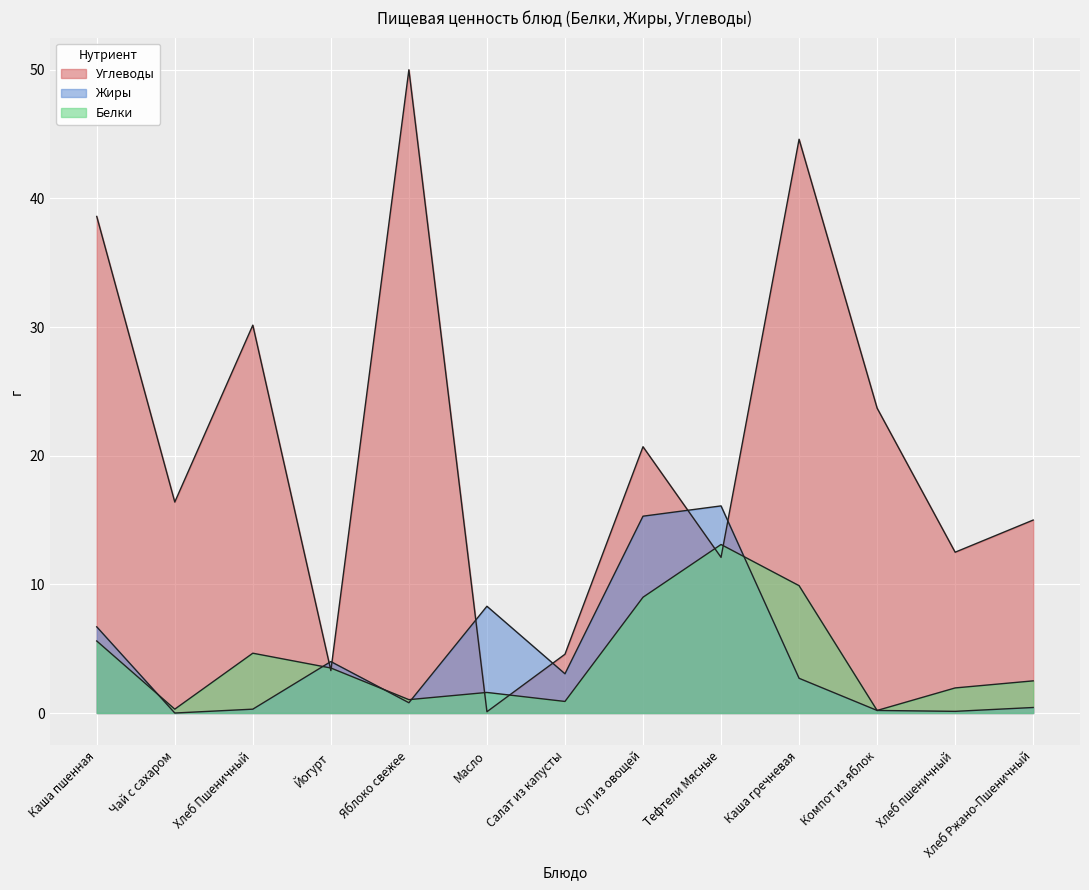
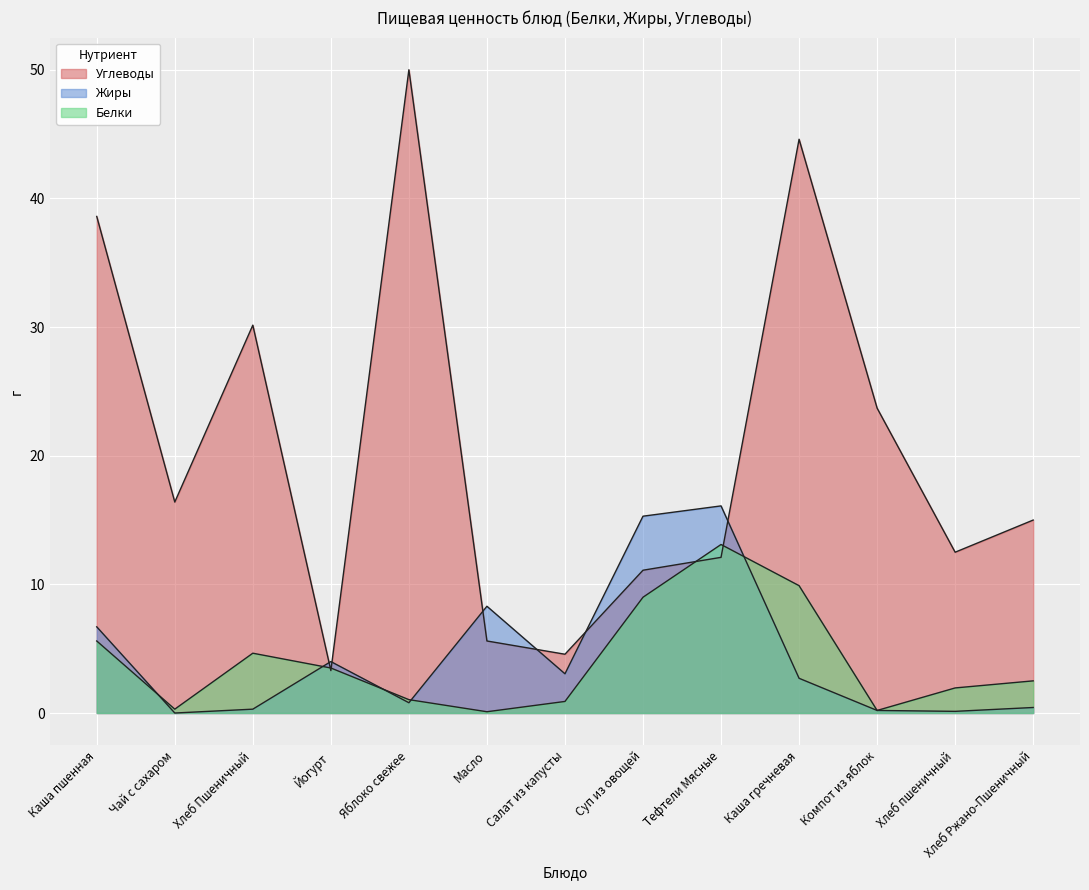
  {
    "Углеводы": {
      "Каша пшенная": 38.6,
      "Чай с сахаром": 16.4,
      "Хлеб Пшеничный": 30.2,
      "Йогурт": 3.3,
      "Яблоко свежее": 50.0,
-     "Масло": 0.1,
+     "Масло": 5.6,
      "Салат из капусты": 4.6,
-     "Суп из овощей": 20.7,
+     "Суп из овощей": 11.1,
      "Тефтели Мясные": 12.1,
      "Каша гречневая": 44.6,
      "Компот из яблок": 23.7,
      "Хлеб пшеничный": 12.5,
      "Хлеб Ржано-Пшеничный": 15.0
    },
    "Жиры": {
      "Каша пшенная": 6.7,
      "Чай с сахаром": 0.0,
      "Хлеб Пшеничный": 0.3,
      "Йогурт": 4.0,
      "Яблоко свежее": 0.8,
      "Масло": 8.3,
      "Салат из капусты": 3.1,
      "Суп из овощей": 15.3,
      "Тефтели Мясные": 16.1,
      "Каша гречневая": 2.7,
      "Хлеб пшеничный": 0.1,
      "Хлеб Ржано-Пшеничный": 0.4
    },
    "Белки": {
      "Каша пшенная": 5.6,
      "Чай с сахаром": 0.3,
      "Хлеб Пшеничный": 4.7,
      "Йогурт": 3.5,
      "Яблоко свежее": 1.0,
-     "Масло": 1.6,
+     "Масло": 0.1,
      "Салат из капусты": 0.9,
      "Суп из овощей": 9.0,
      "Тефтели Мясные": 13.1,
      "Каша гречневая": 9.9,
      "Хлеб пшеничный": 2.0,
      "Хлеб Ржано-Пшеничный": 2.5
    }
  }
